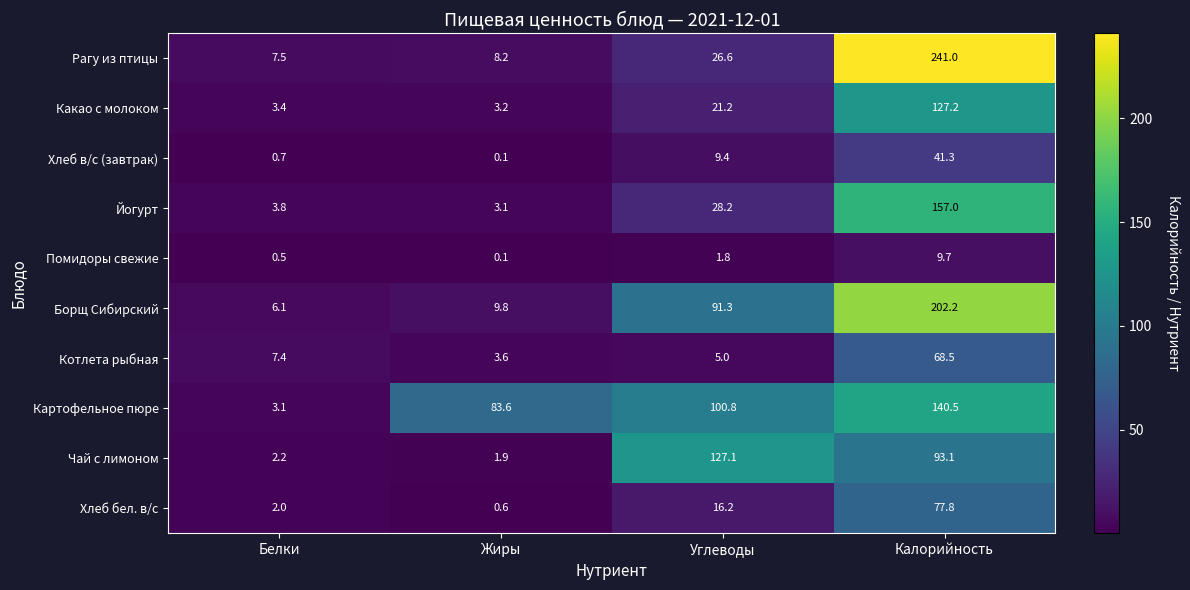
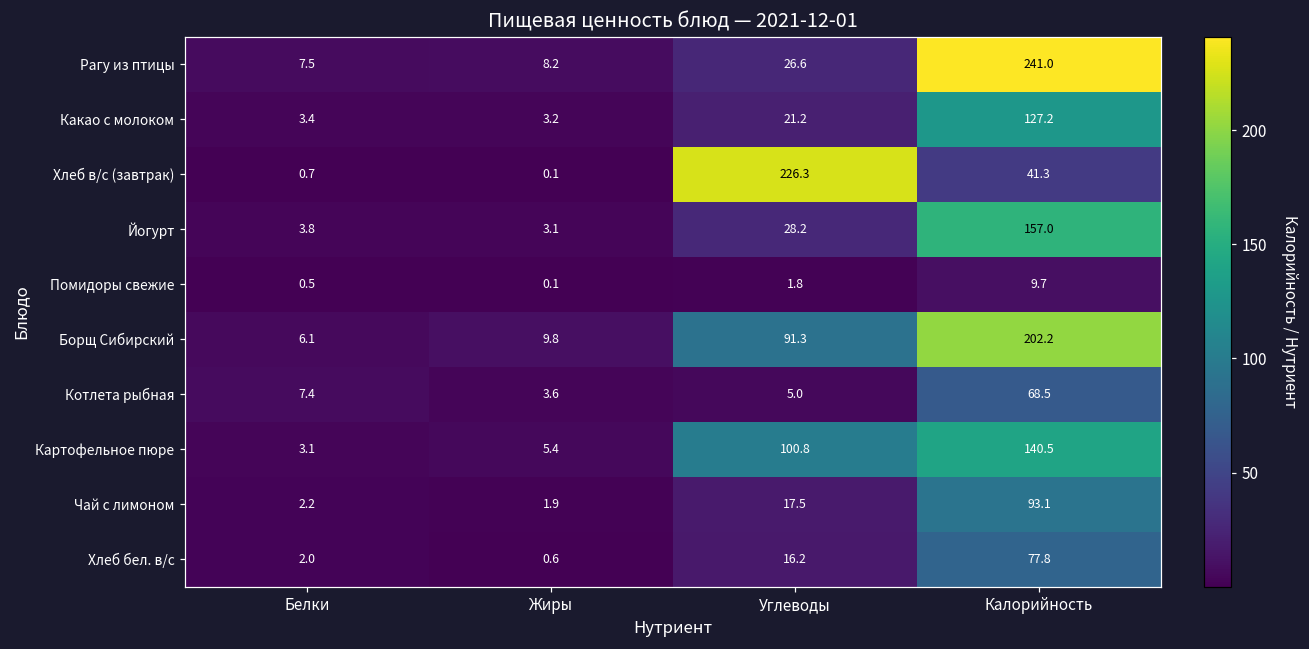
  {
    "Рагу из птицы": {
      "Белки": 7.5,
      "Жиры": 8.2,
      "Углеводы": 26.6,
      "Калорийность": 241.0
    },
    "Какао с молоком": {
      "Белки": 3.4,
      "Жиры": 3.2,
      "Углеводы": 21.2,
      "Калорийность": 127.2
    },
    "Хлеб в/с (завтрак)": {
      "Белки": 0.7,
      "Жиры": 0.1,
-     "Углеводы": 9.4,
+     "Углеводы": 226.3,
      "Калорийность": 41.3
    },
    "Йогурт": {
      "Белки": 3.8,
      "Жиры": 3.1,
      "Углеводы": 28.2,
      "Калорийность": 157.0
    },
    "Помидоры свежие": {
      "Белки": 0.5,
      "Жиры": 0.1,
      "Углеводы": 1.8,
      "Калорийность": 9.7
    },
    "Борщ Сибирский": {
      "Белки": 6.1,
      "Жиры": 9.8,
      "Углеводы": 91.3,
      "Калорийность": 202.2
    },
    "Котлета рыбная": {
      "Белки": 7.4,
      "Жиры": 3.6,
      "Углеводы": 5.0,
      "Калорийность": 68.5
    },
    "Картофельное пюре": {
      "Белки": 3.1,
-     "Жиры": 83.6,
+     "Жиры": 5.4,
      "Углеводы": 100.8,
      "Калорийность": 140.5
    },
    "Чай с лимоном": {
      "Белки": 2.2,
      "Жиры": 1.9,
-     "Углеводы": 127.1,
+     "Углеводы": 17.5,
      "Калорийность": 93.1
    },
    "Хлеб бел. в/с": {
      "Белки": 2.0,
      "Жиры": 0.6,
      "Углеводы": 16.2,
      "Калорийность": 77.8
    }
  }
